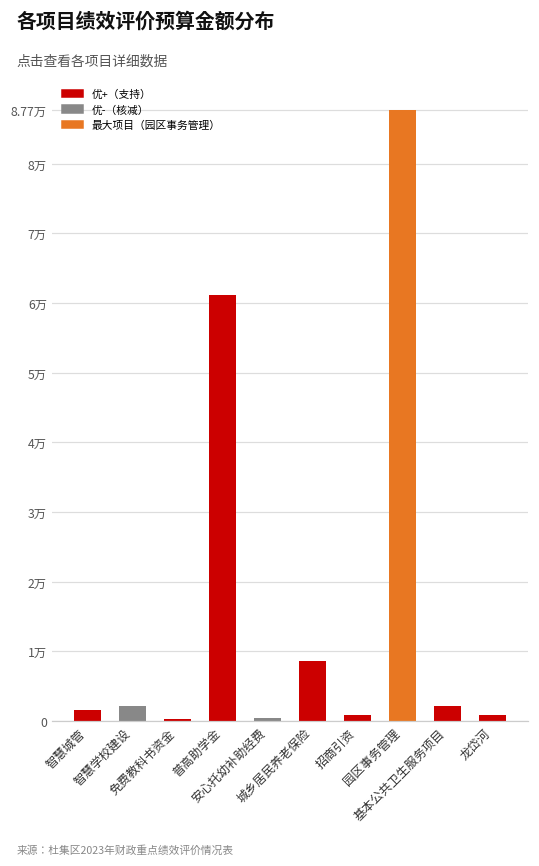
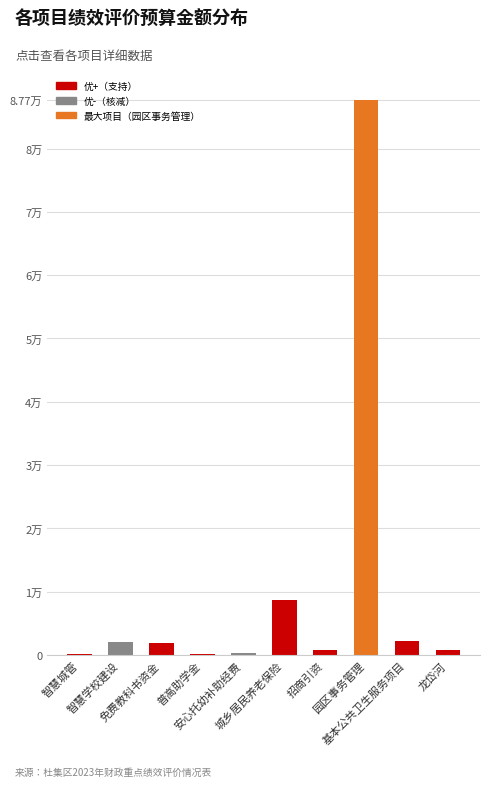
  {
-   "智慧城管": "0.2万",
+   "智慧城管": "0.0万",
    "智慧学校建设": "0.2万",
-   "免费教科书资金": "0.0万",
-   "普高助学金": "6.1万",
+   "免费教科书资金": "0.2万",
+   "普高助学金": "0.0万",
    "安心托幼补助经费": "0.0万",
    "城乡居民养老保险": "0.9万",
    "招商引资": "0.1万",
    "园区事务管理": "8.8万",
    "基本公共卫生服务项目": "0.2万",
    "龙岱河": "0.1万"
  }
